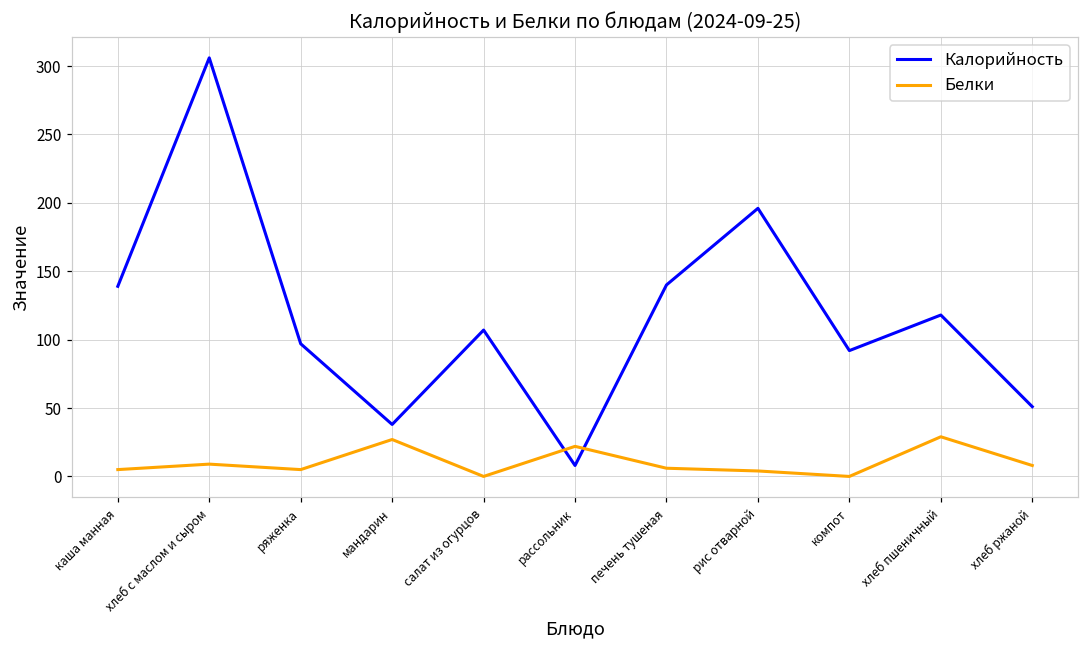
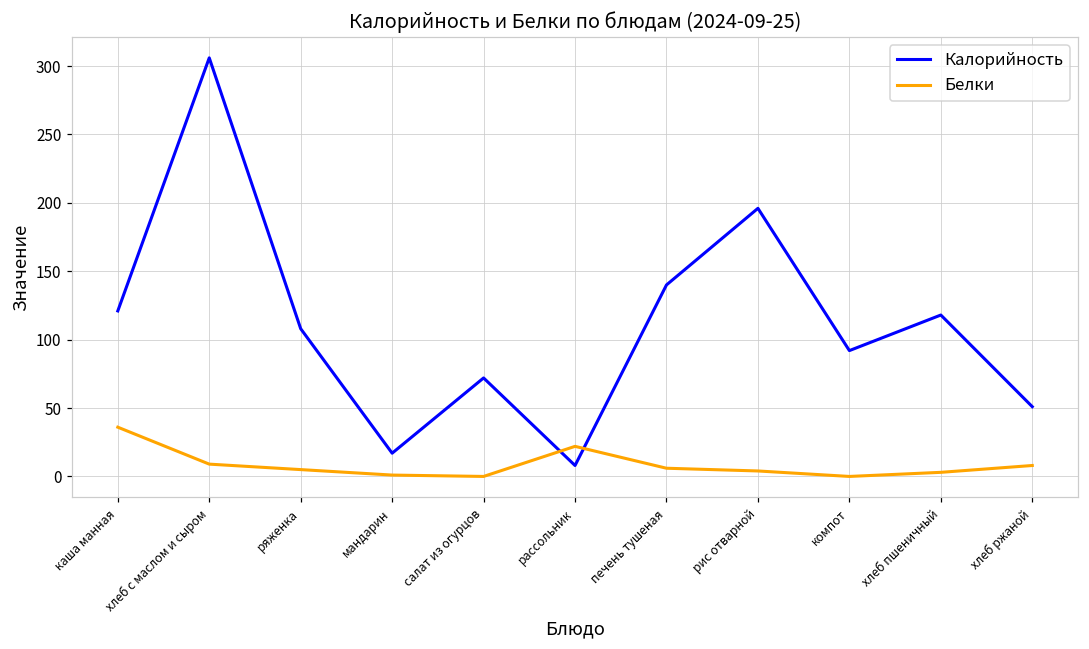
  {
    "Калорийность": {
-     "каша манная": 139,
+     "каша манная": 121,
      "хлеб с маслом и сыром": 306,
-     "ряженка": 97,
-     "мандарин": 38,
-     "салат из огурцов": 107,
+     "ряженка": 108,
+     "мандарин": 17,
+     "салат из огурцов": 72,
      "рассольник": 8,
      "печень тушеная": 140,
      "рис отварной": 196,
      "компот": 92,
      "хлеб пшеничный": 118,
      "хлеб ржаной": 51
    },
    "Белки": {
-     "каша манная": 5,
+     "каша манная": 36,
      "хлеб с маслом и сыром": 9,
      "ряженка": 5,
-     "мандарин": 27,
+     "мандарин": 1,
      "салат из огурцов": 0,
      "рассольник": 22,
      "печень тушеная": 6,
      "рис отварной": 4,
      "компот": 0,
-     "хлеб пшеничный": 29,
+     "хлеб пшеничный": 3,
      "хлеб ржаной": 8
    }
  }
